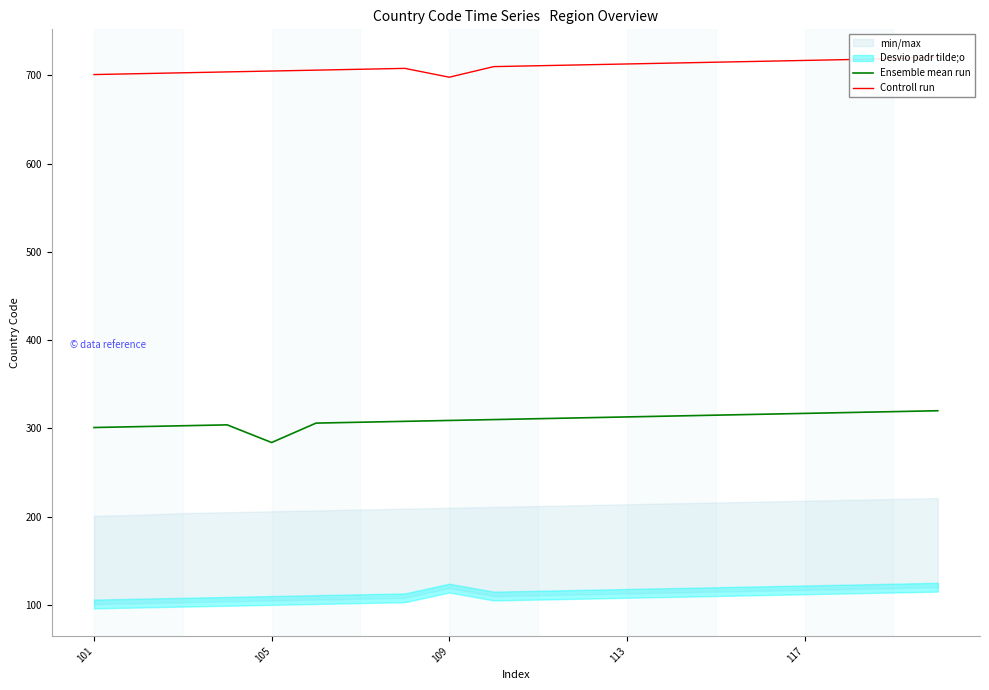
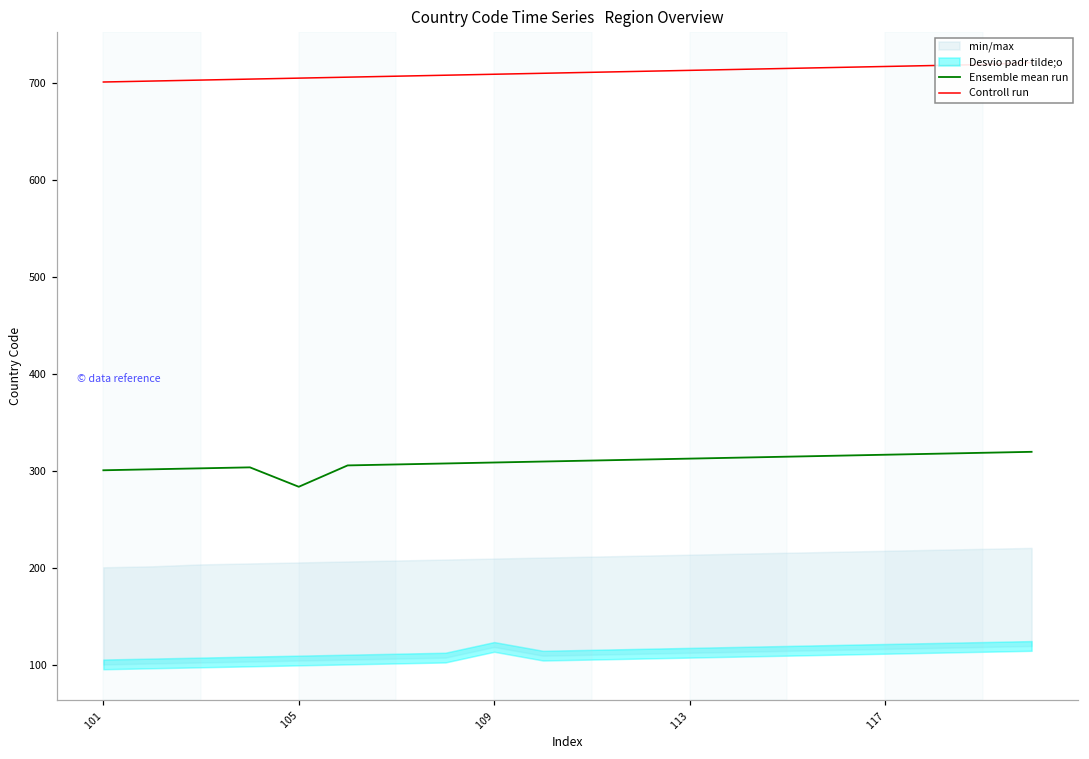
  {
    "Ensemble mean run": {
      "101": 300,
      "105": 280,
      "109": 310,
      "113": 310,
      "117": 320
    },
    "Controll run": {
      "101": 700,
      "105": 710,
-     "109": 700,
+     "109": 710,
      "113": 710,
      "117": 720
    }
  }
